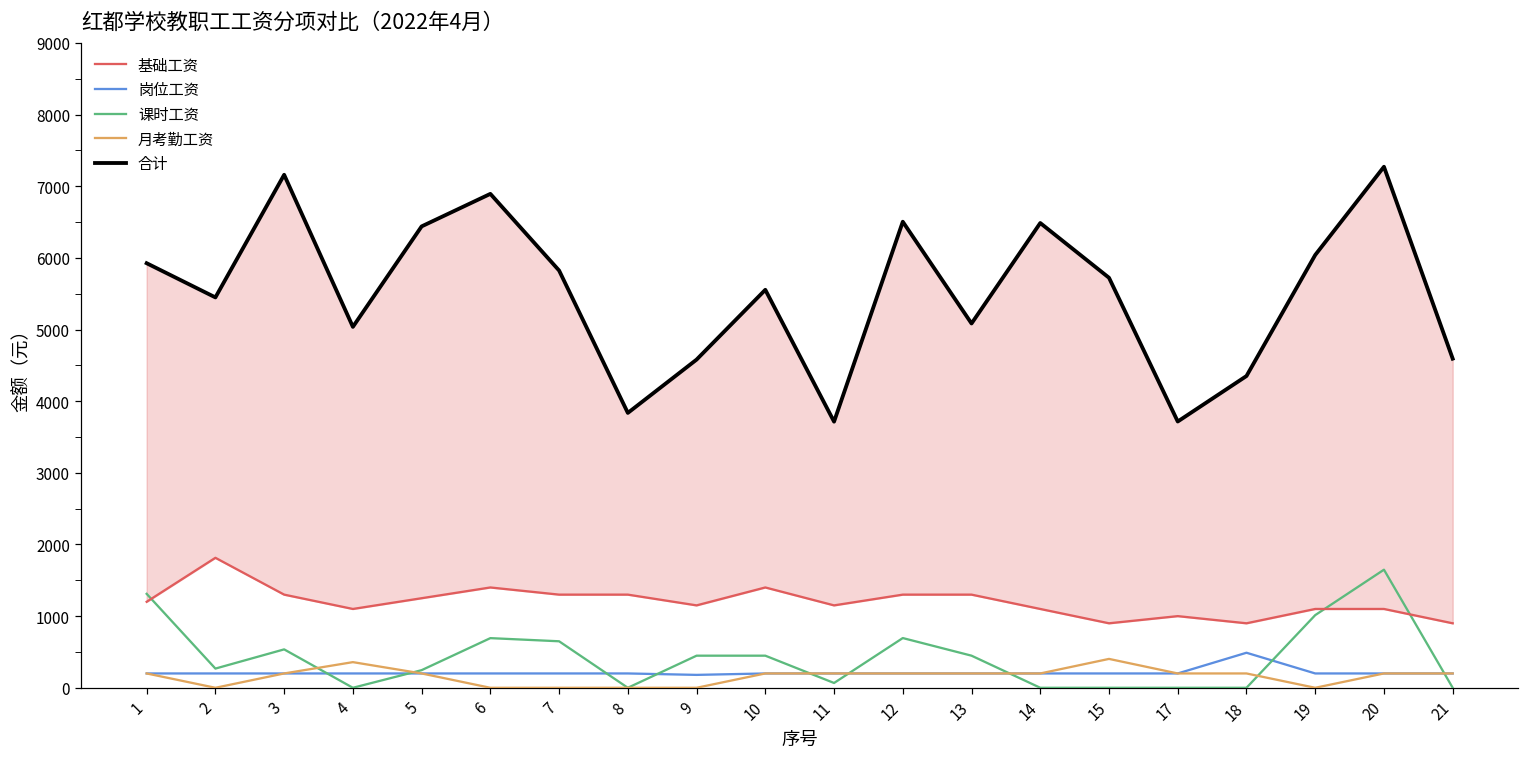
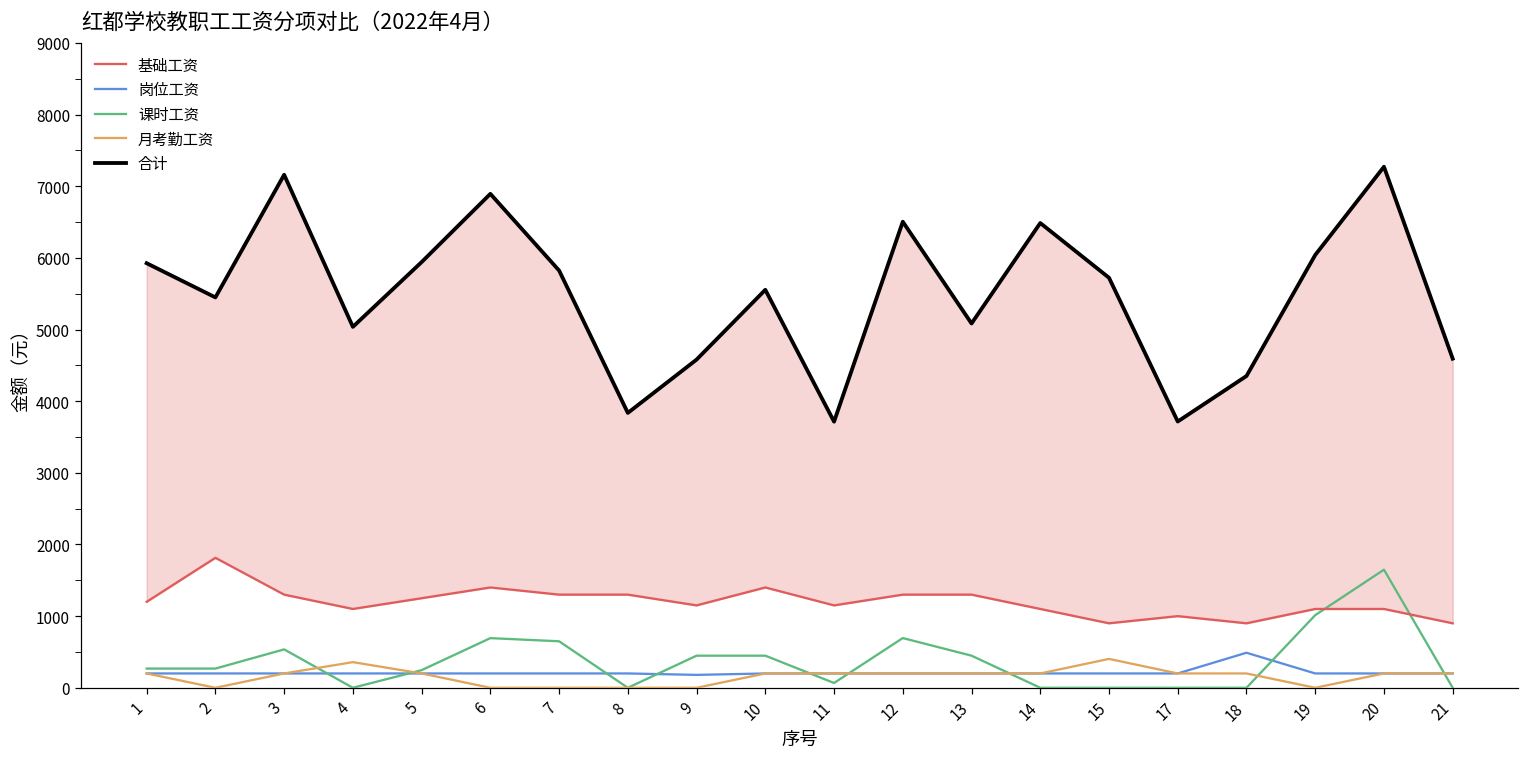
  {
    "基础工资": {
      "1": 1200,
      "2": 1800,
      "3": 1300,
      "4": 1100,
      "5": 1300,
      "6": 1400,
      "7": 1300,
      "8": 1300,
      "9": 1200,
      "10": 1400,
      "11": 1200,
      "12": 1300,
      "13": 1300,
      "14": 1100,
      "15": 900,
      "17": 1000,
      "18": 900,
      "19": 1100,
      "20": 1100,
      "21": 900
    },
    "岗位工资": {
      "2": 200,
      "4": 200,
      "6": 200,
      "7": 200,
      "8": 200,
      "9": 200,
      "15": 200,
      "18": 500,
      "19": 200
    },
    "课时工资": {
-     "1": 1300,
+     "1": 300,
      "2": 300,
      "3": 500,
      "4": 0,
      "5": 200,
      "6": 700,
      "7": 600,
      "9": 400,
      "10": 400,
      "11": 100,
      "12": 700,
      "13": 400,
      "14": 0,
      "15": 0,
      "17": 0,
      "18": 0,
      "19": 1000,
      "20": 1600,
      "21": 0
    },
    "月考勤工资": {
      "2": 0,
      "4": 400,
      "6": 0,
      "7": 0,
      "9": 0,
      "15": 400,
      "18": 200,
      "19": 0
    },
    "合计": {
      "1": 5900,
      "2": 5400,
      "3": 7200,
      "4": 5000,
-     "5": 6400,
+     "5": 5900,
      "6": 6900,
      "7": 5800,
      "8": 3800,
      "9": 4600,
      "10": 5600,
      "11": 3700,
      "12": 6500,
      "13": 5100,
      "14": 6500,
      "15": 5700,
      "17": 3700,
      "18": 4400,
      "19": 6000,
      "20": 7300,
      "21": 4600
    }
  }
